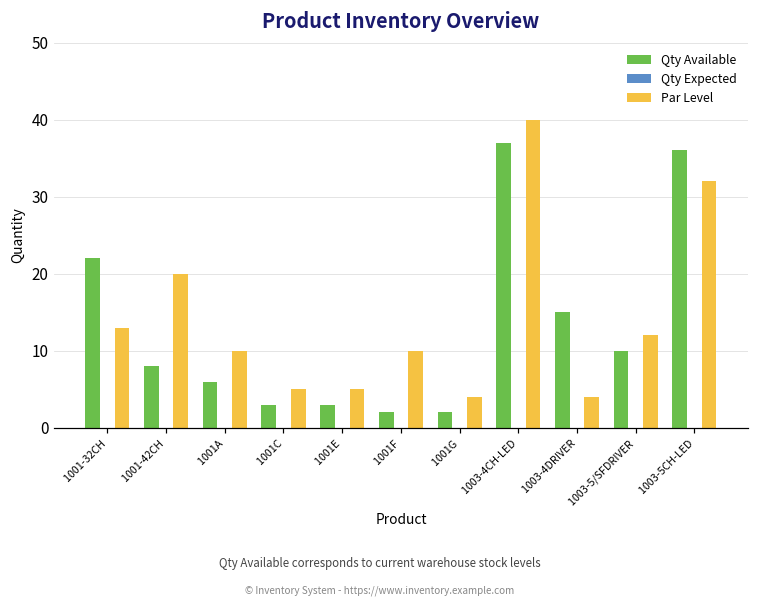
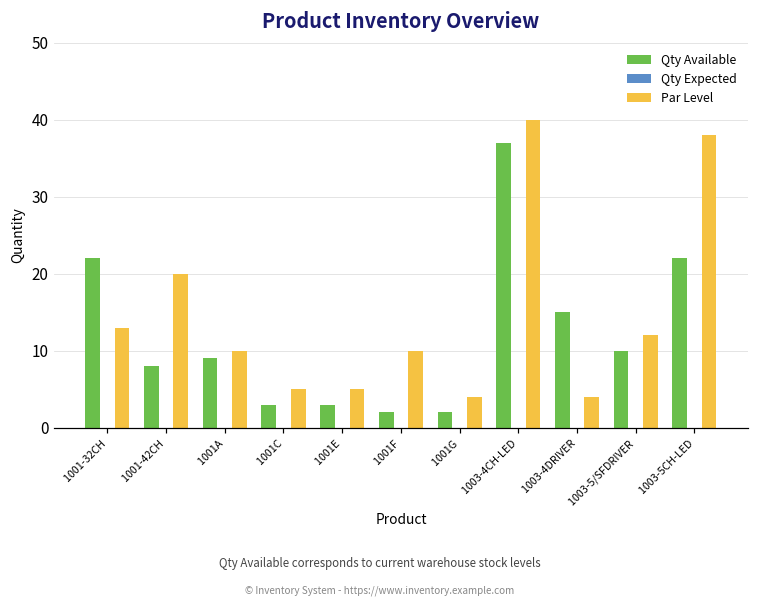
  {
    "Qty Available": {
      "1001-32CH": 22,
      "1001-42CH": 8,
-     "1001A": 6,
+     "1001A": 9,
      "1001C": 3,
      "1001E": 3,
      "1001F": 2,
      "1001G": 2,
      "1003-4CH-LED": 37,
      "1003-4DRIVER": 15,
      "1003-5/SFDRIVER": 10,
-     "1003-5CH-LED": 36
+     "1003-5CH-LED": 22
    },
    "Qty Expected": {
      "1001-32CH": 0,
      "1001-42CH": 0,
      "1001A": 0,
      "1001C": 0,
      "1001E": 0,
      "1001F": 0,
      "1001G": 0,
      "1003-4CH-LED": 0,
      "1003-4DRIVER": 0,
      "1003-5/SFDRIVER": 0,
      "1003-5CH-LED": 0
    },
    "Par Level": {
      "1001-32CH": 13,
      "1001-42CH": 20,
      "1001A": 10,
      "1001C": 5,
      "1001E": 5,
      "1001F": 10,
      "1001G": 4,
      "1003-4CH-LED": 40,
      "1003-4DRIVER": 4,
      "1003-5/SFDRIVER": 12,
-     "1003-5CH-LED": 32
+     "1003-5CH-LED": 38
    }
  }
